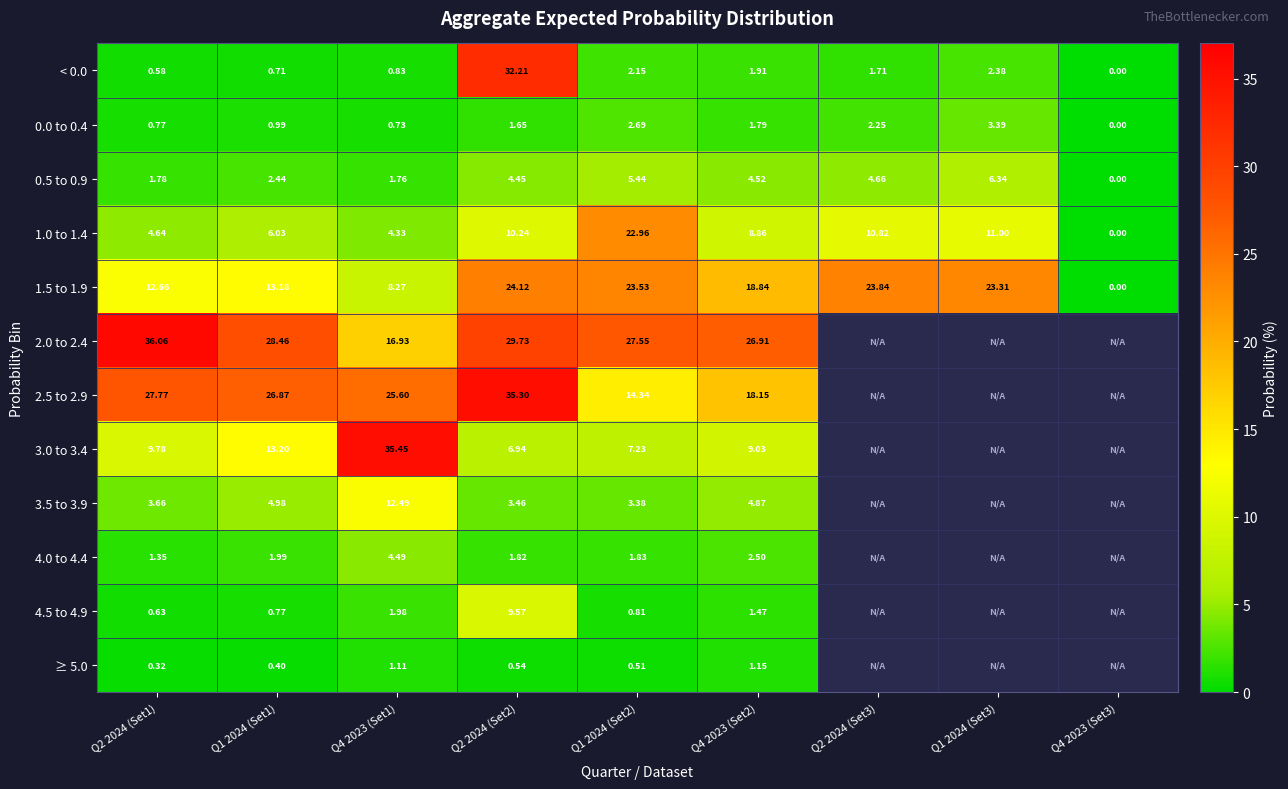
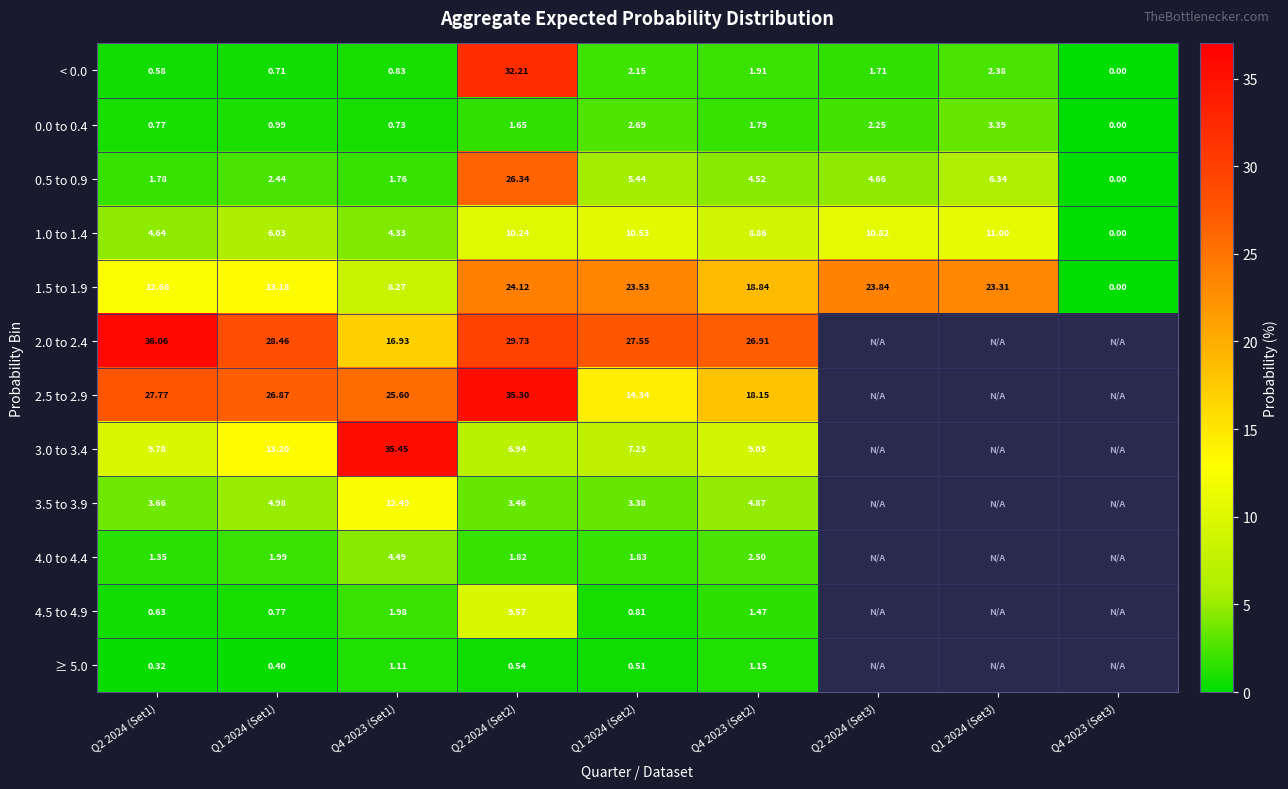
  {
    "< 0.0": {
      "Q2 2024 (Set1)": 0.58,
      "Q1 2024 (Set1)": 0.71,
      "Q4 2023 (Set1)": 0.83,
      "Q2 2024 (Set2)": 32.21,
      "Q1 2024 (Set2)": 2.15,
      "Q4 2023 (Set2)": 1.91,
      "Q2 2024 (Set3)": 1.71,
      "Q1 2024 (Set3)": 2.38,
      "Q4 2023 (Set3)": 0.00
    },
    "0.0 to 0.4": {
      "Q2 2024 (Set1)": 0.77,
      "Q1 2024 (Set1)": 0.99,
      "Q4 2023 (Set1)": 0.73,
      "Q2 2024 (Set2)": 1.65,
      "Q1 2024 (Set2)": 2.69,
      "Q4 2023 (Set2)": 1.79,
      "Q2 2024 (Set3)": 2.25,
      "Q1 2024 (Set3)": 3.39,
      "Q4 2023 (Set3)": 0.00
    },
    "0.5 to 0.9": {
      "Q2 2024 (Set1)": 1.78,
      "Q1 2024 (Set1)": 2.44,
      "Q4 2023 (Set1)": 1.76,
-     "Q2 2024 (Set2)": 4.45,
+     "Q2 2024 (Set2)": 26.34,
      "Q1 2024 (Set2)": 5.44,
      "Q4 2023 (Set2)": 4.52,
      "Q2 2024 (Set3)": 4.66,
      "Q1 2024 (Set3)": 6.34,
      "Q4 2023 (Set3)": 0.00
    },
    "1.0 to 1.4": {
      "Q2 2024 (Set1)": 4.64,
      "Q1 2024 (Set1)": 6.03,
      "Q4 2023 (Set1)": 4.33,
      "Q2 2024 (Set2)": 10.24,
-     "Q1 2024 (Set2)": 22.96,
+     "Q1 2024 (Set2)": 10.53,
      "Q4 2023 (Set2)": 8.86,
      "Q2 2024 (Set3)": 10.82,
      "Q1 2024 (Set3)": 11.00,
      "Q4 2023 (Set3)": 0.00
    },
    "1.5 to 1.9": {
      "Q2 2024 (Set1)": 12.66,
      "Q1 2024 (Set1)": 13.18,
      "Q4 2023 (Set1)": 8.27,
      "Q2 2024 (Set2)": 24.12,
      "Q1 2024 (Set2)": 23.53,
      "Q4 2023 (Set2)": 18.84,
      "Q2 2024 (Set3)": 23.84,
      "Q1 2024 (Set3)": 23.31,
      "Q4 2023 (Set3)": 0.00
    },
    "2.0 to 2.4": {
      "Q2 2024 (Set1)": 36.06,
      "Q1 2024 (Set1)": 28.46,
      "Q4 2023 (Set1)": 16.93,
      "Q2 2024 (Set2)": 29.73,
      "Q1 2024 (Set2)": 27.55,
      "Q4 2023 (Set2)": 26.91
    },
    "2.5 to 2.9": {
      "Q2 2024 (Set1)": 27.77,
      "Q1 2024 (Set1)": 26.87,
      "Q4 2023 (Set1)": 25.60,
      "Q2 2024 (Set2)": 35.30,
      "Q1 2024 (Set2)": 14.34,
      "Q4 2023 (Set2)": 18.15
    },
    "3.0 to 3.4": {
      "Q2 2024 (Set1)": 9.78,
      "Q1 2024 (Set1)": 13.20,
      "Q4 2023 (Set1)": 35.45,
      "Q2 2024 (Set2)": 6.94,
      "Q1 2024 (Set2)": 7.23,
      "Q4 2023 (Set2)": 9.03
    },
    "3.5 to 3.9": {
      "Q2 2024 (Set1)": 3.66,
      "Q1 2024 (Set1)": 4.98,
      "Q4 2023 (Set1)": 12.49,
      "Q2 2024 (Set2)": 3.46,
      "Q1 2024 (Set2)": 3.38,
      "Q4 2023 (Set2)": 4.87
    },
    "4.0 to 4.4": {
      "Q2 2024 (Set1)": 1.35,
      "Q1 2024 (Set1)": 1.99,
      "Q4 2023 (Set1)": 4.49,
      "Q2 2024 (Set2)": 1.82,
      "Q1 2024 (Set2)": 1.83,
      "Q4 2023 (Set2)": 2.50
    },
    "4.5 to 4.9": {
      "Q2 2024 (Set1)": 0.63,
      "Q1 2024 (Set1)": 0.77,
      "Q4 2023 (Set1)": 1.98,
      "Q2 2024 (Set2)": 9.57,
      "Q1 2024 (Set2)": 0.81,
      "Q4 2023 (Set2)": 1.47
    },
    "≥ 5.0": {
      "Q2 2024 (Set1)": 0.32,
      "Q1 2024 (Set1)": 0.40,
      "Q4 2023 (Set1)": 1.11,
      "Q2 2024 (Set2)": 0.54,
      "Q1 2024 (Set2)": 0.51,
      "Q4 2023 (Set2)": 1.15
    }
  }
